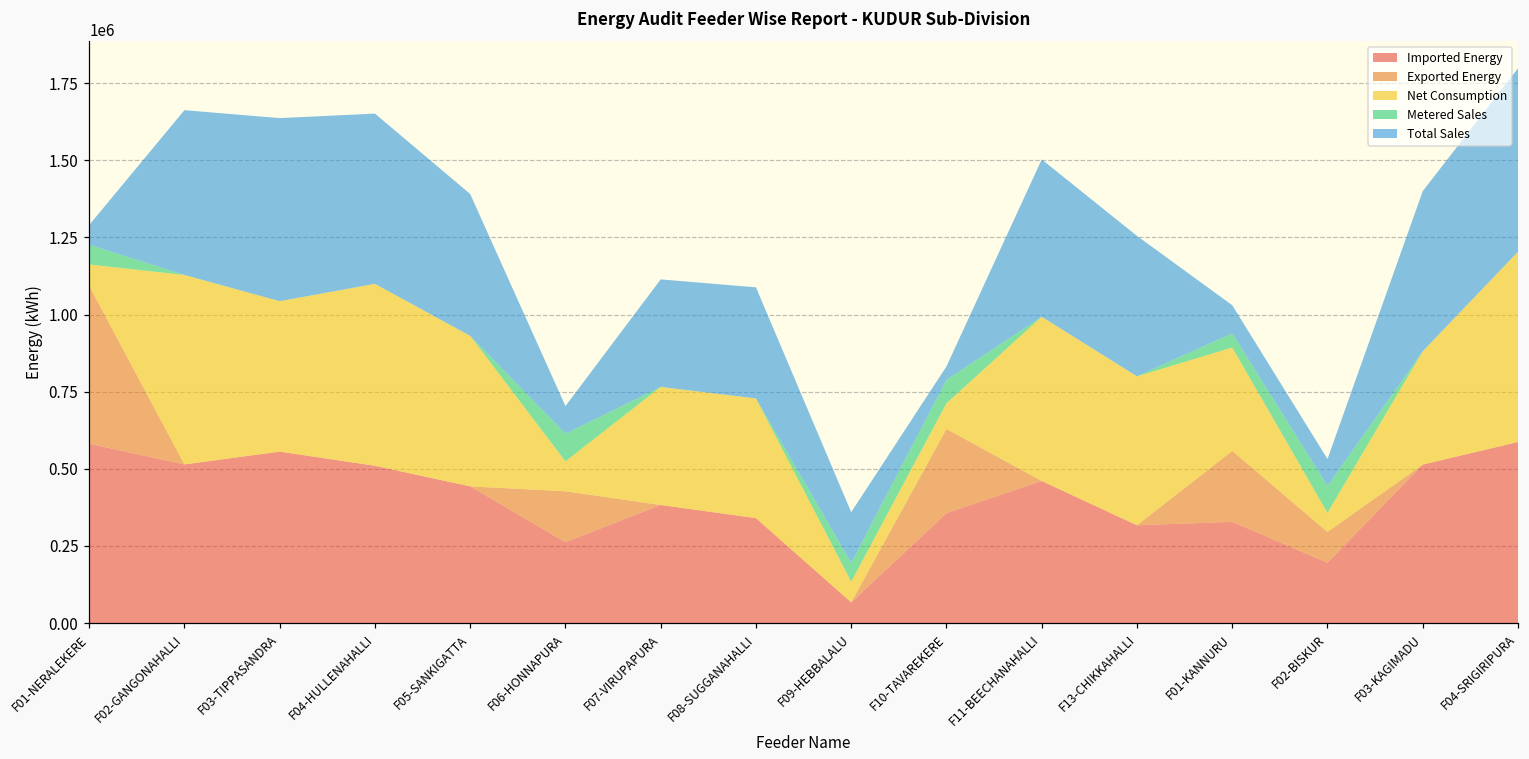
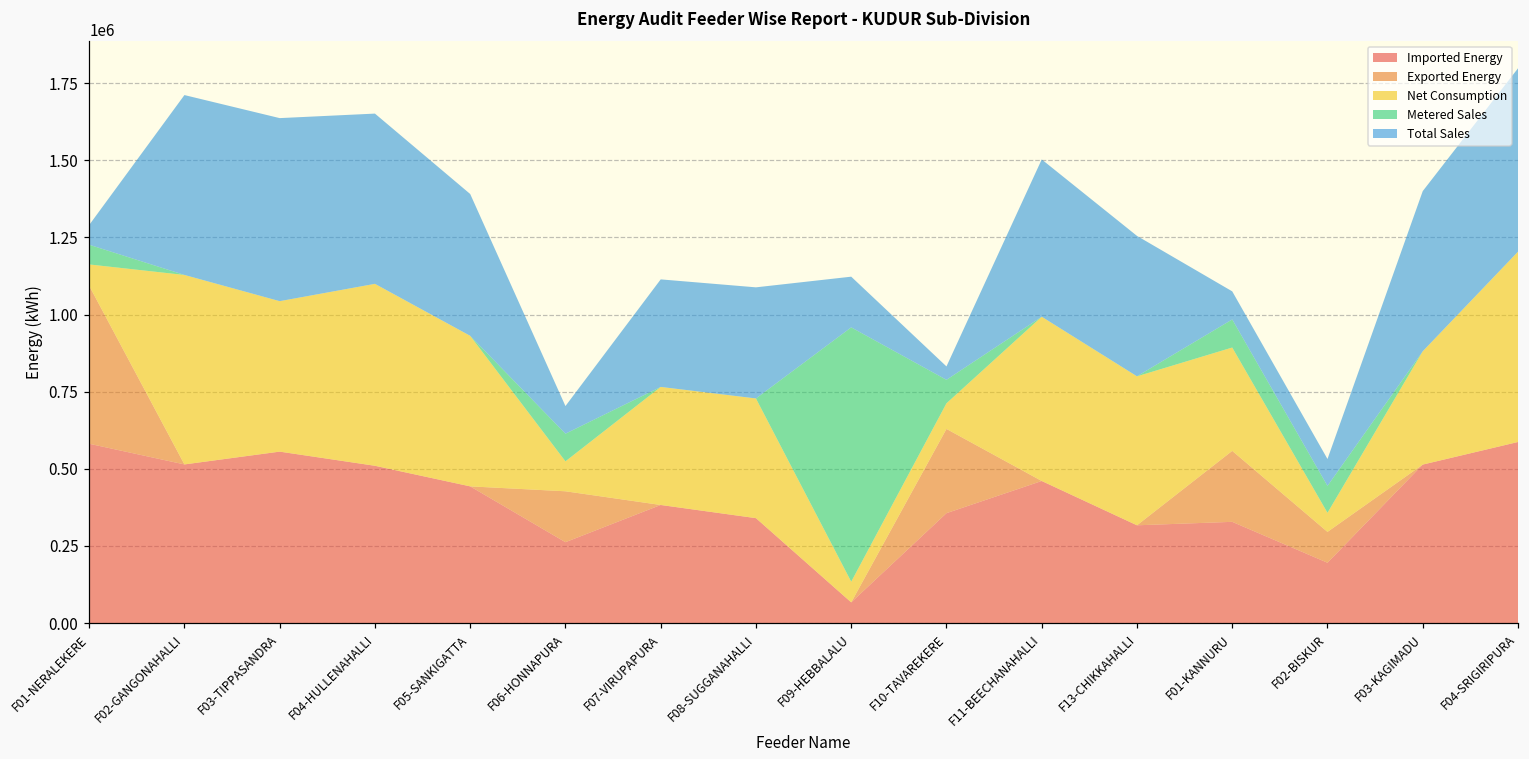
  {
    "Net Consumption": {
      "F01-NERALEKERE": 70000,
      "F06-HONNAPURA": 100000,
      "F09-HEBBALALU": 70000,
      "F10-TAVAREKERE": 80000,
      "F01-KANNURU": 330000,
      "F02-BISKUR": 60000
    },
    "Metered Sales": {
      "F01-NERALEKERE": 60000,
      "F06-HONNAPURA": 90000,
-     "F09-HEBBALALU": 60000,
+     "F09-HEBBALALU": 820000,
      "F10-TAVAREKERE": 80000,
-     "F01-KANNURU": 50000,
+     "F01-KANNURU": 90000,
      "F02-BISKUR": 90000
    },
    "Total Sales": {
      "F01-NERALEKERE": 60000,
-     "F02-GANGONAHALLI": 530000,
+     "F02-GANGONAHALLI": 580000,
      "F03-TIPPASANDRA": 590000,
      "F04-HULLENAHALLI": 550000,
      "F05-SANKIGATTA": 460000,
      "F06-HONNAPURA": 90000,
      "F07-VIRUPAPURA": 350000,
      "F08-SUGGANAHALLI": 360000,
      "F09-HEBBALALU": 160000,
      "F10-TAVAREKERE": 40000,
      "F11-BEECHANAHALLI": 510000,
      "F13-CHIKKAHALLI": 460000,
      "F01-KANNURU": 90000,
      "F02-BISKUR": 90000,
      "F03-KAGIMADU": 520000,
      "F04-SRIGIRIPURA": 590000
    }
  }
